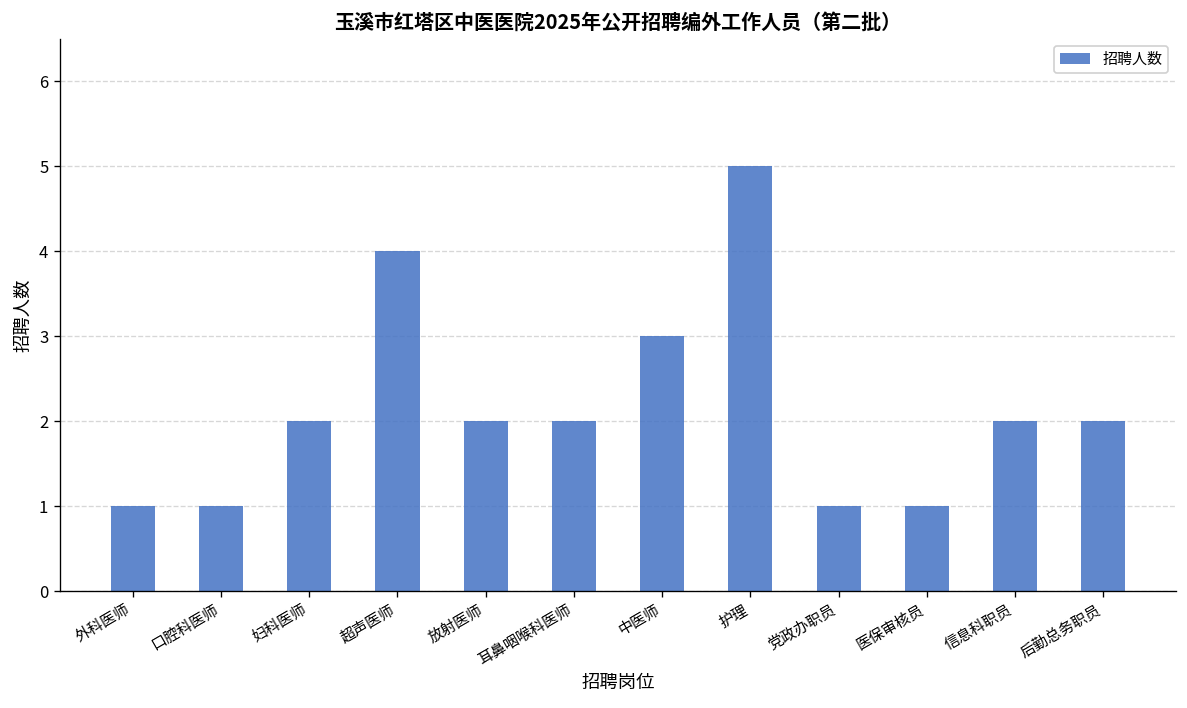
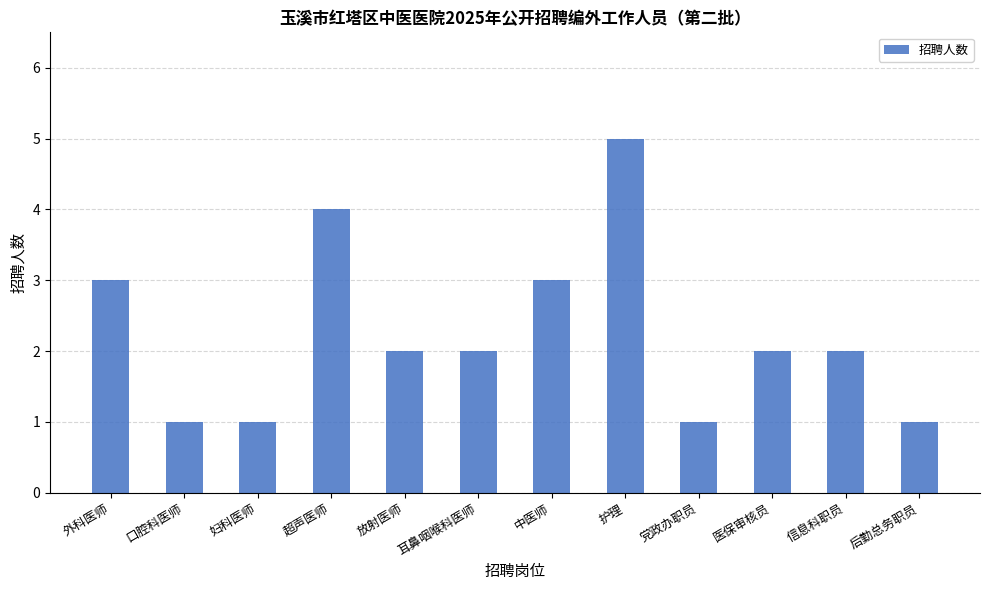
  {
-   "外科医师": 1,
+   "外科医师": 3,
    "口腔科医师": 1,
-   "妇科医师": 2,
+   "妇科医师": 1,
    "超声医师": 4,
    "放射医师": 2,
    "耳鼻咽喉科医师": 2,
    "中医师": 3,
    "护理": 5,
    "党政办职员": 1,
-   "医保审核员": 1,
+   "医保审核员": 2,
    "信息科职员": 2,
-   "后勤总务职员": 2
+   "后勤总务职员": 1
  }
